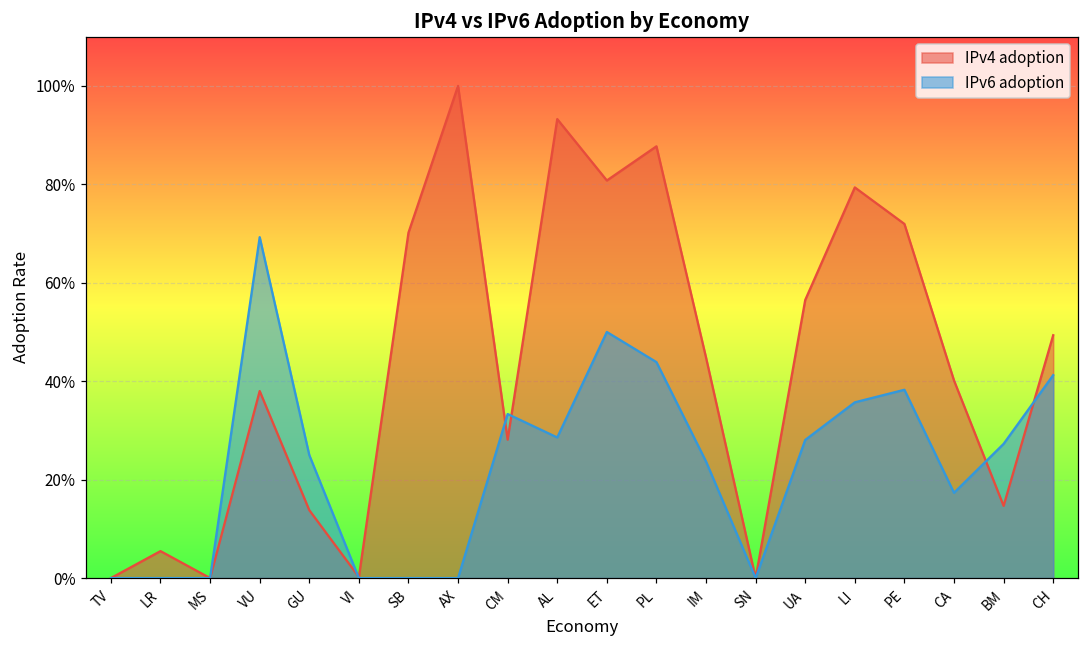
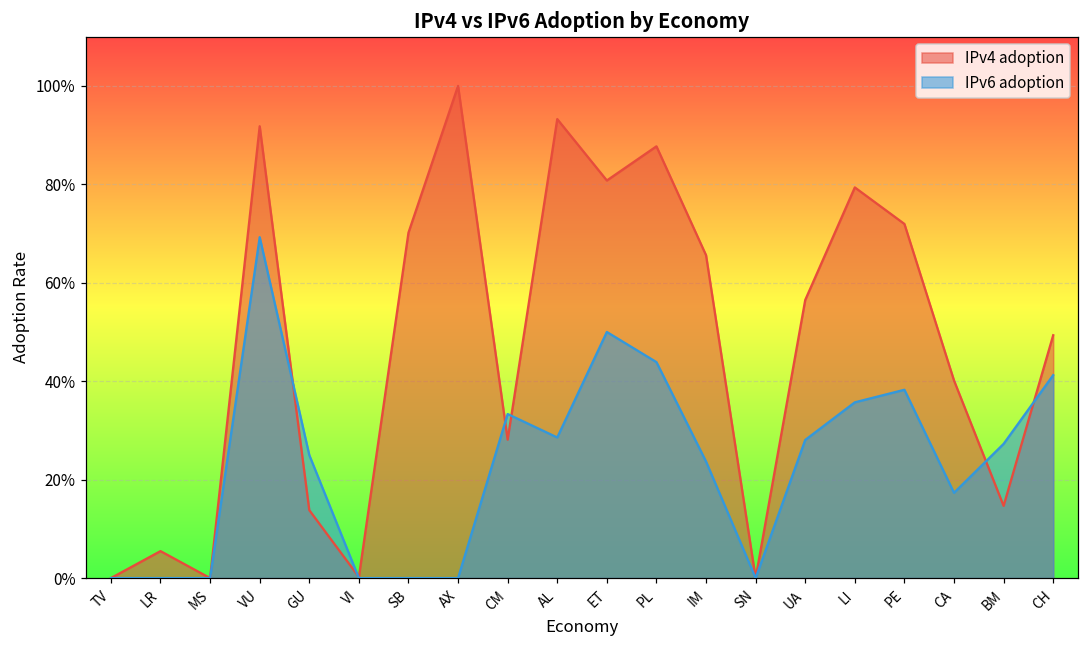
  {
    "IPv4 adoption": {
      "LR": "5%",
-     "VU": "38%",
+     "VU": "92%",
      "GU": "14%",
      "SB": "70%",
      "AX": "100%",
      "CM": "28%",
      "AL": "93%",
      "ET": "81%",
      "PL": "88%",
-     "IM": "45%",
+     "IM": "66%",
      "UA": "56%",
      "LI": "79%",
      "PE": "72%",
      "CA": "40%",
      "BM": "15%",
      "CH": "49%"
    },
    "IPv6 adoption": {
      "LR": "0%",
      "VU": "69%",
      "GU": "25%",
      "SB": "0%",
      "AX": "0%",
      "CM": "33%",
      "AL": "29%",
      "ET": "50%",
      "PL": "44%",
      "IM": "24%",
      "UA": "28%",
      "LI": "36%",
      "PE": "38%",
      "CA": "17%",
      "BM": "27%",
      "CH": "41%"
    }
  }
